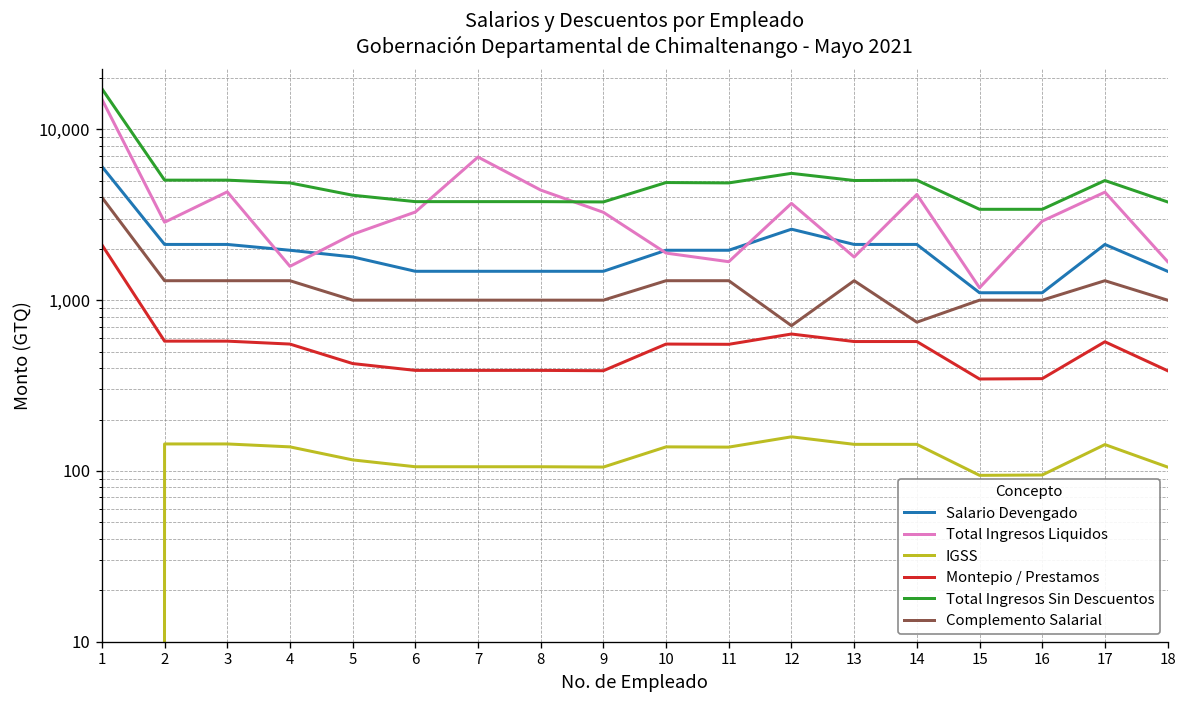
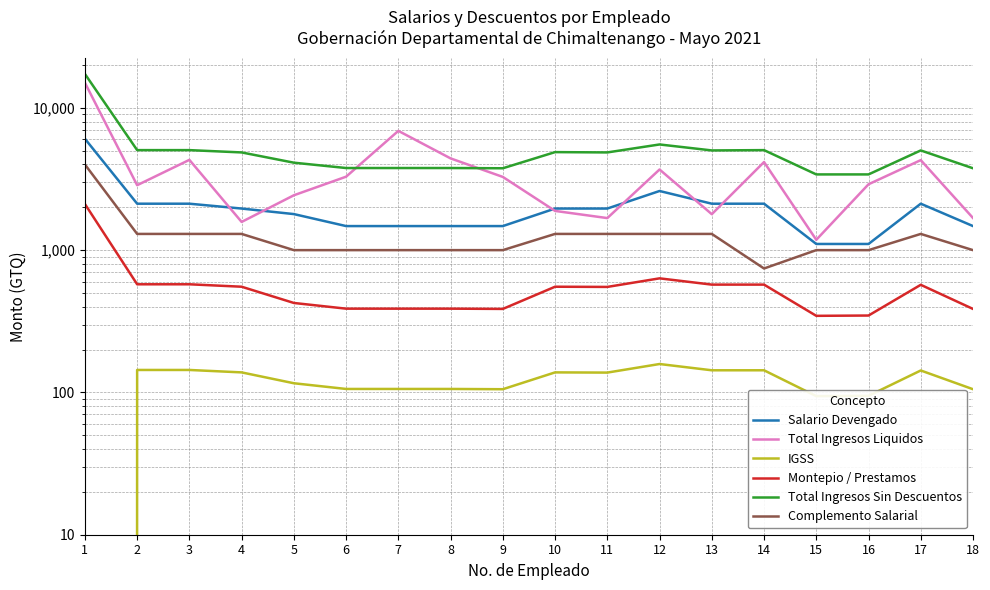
  {
    "Salario Devengado": {
      "1": "6,100",
      "2": "2,100",
      "3": "2,100",
      "4": "2,000",
      "5": "1,800",
      "6": "1,500",
      "7": "1,500",
      "8": "1,500",
      "9": "1,500",
      "11": "2,000",
      "12": "2,600",
      "13": "2,100",
      "14": "2,100",
      "15": "1,100",
      "16": "1,100",
      "17": "2,100",
      "18": "1,500"
    },
    "Total Ingresos Liquidos": {
      "1": "15,000",
      "2": "2,900",
      "3": "4,300",
      "4": "1,600",
      "5": "2,400",
      "6": "3,300",
      "7": "7,000",
      "8": "4,400",
      "9": "3,300",
      "11": "1,700",
      "12": "3,700",
      "13": "1,800",
      "14": "4,200",
      "15": "1,200",
      "16": "2,900",
      "17": "4,300",
      "18": "1,700"
    },
    "IGSS": {
      "2": "140",
      "3": "140",
      "4": "140",
      "5": "120",
      "6": "110",
      "7": "110",
      "8": "110",
      "9": "110",
      "10": "140",
      "11": "140",
      "12": "160",
      "13": "140",
      "14": "140",
      "17": "140",
      "18": "110"
    },
    "Montepio / Prestamos": {
      "1": "2,100",
      "2": "580",
      "3": "580",
      "4": "550",
      "5": "430",
      "6": "390",
      "7": "390",
      "8": "390",
      "9": "390",
      "10": "550",
      "11": "550",
      "12": "600",
      "13": "570",
      "14": "570",
      "15": "350",
      "16": "350",
      "17": "570",
      "18": "390"
    },
    "Total Ingresos Sin Descuentos": {
      "1": "17,000",
      "2": "5,000",
      "3": "5,000",
      "4": "4,900",
      "5": "4,100",
      "6": "3,800",
      "7": "3,800",
      "8": "3,800",
      "9": "3,800",
      "10": "4,900",
      "11": "4,900",
      "12": "5,500",
      "13": "5,000",
      "14": "5,000",
      "15": "3,400",
      "16": "3,400",
      "17": "5,000",
      "18": "3,800"
    },
    "Complemento Salarial": {
      "1": "4,000",
      "2": "1,300",
      "3": "1,300",
      "4": "1,300",
      "5": "1,000",
      "6": "1,000",
      "7": "1,000",
      "8": "1,000",
      "9": "1,000",
      "10": "1,300",
      "11": "1,300",
-     "12": "700",
+     "12": "1,300",
      "13": "1,300",
      "14": "700",
      "15": "1,000",
      "16": "1,000",
      "17": "1,300",
      "18": "1,000"
    }
  }
